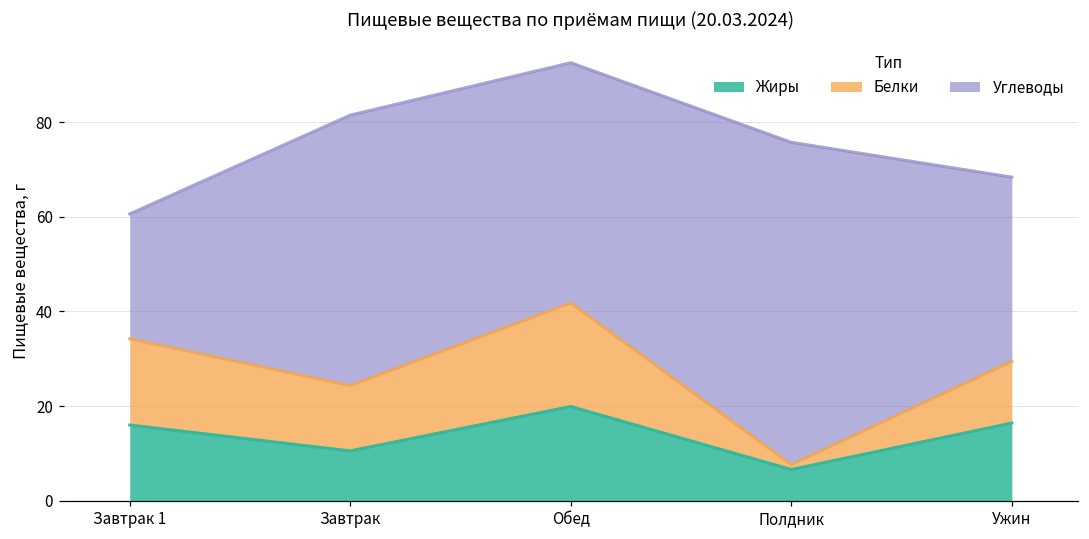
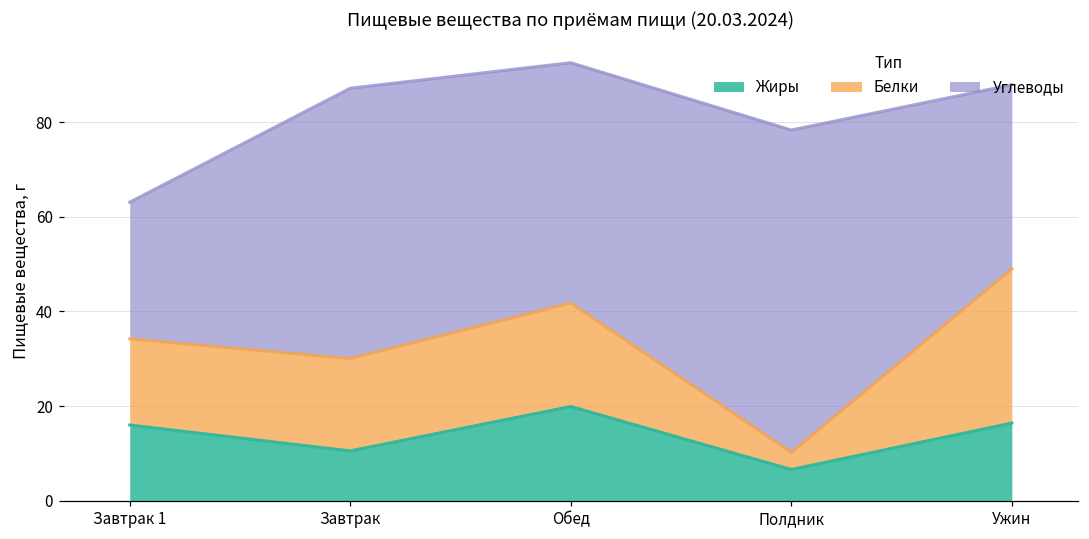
  {
    "Жиры": {
      "Завтрак 1": 16,
      "Завтрак": 11,
      "Обед": 20,
      "Полдник": 7,
      "Ужин": 16
    },
    "Белки": {
      "Завтрак 1": 18,
-     "Завтрак": 14,
+     "Завтрак": 20,
      "Обед": 22,
-     "Полдник": 1,
-     "Ужин": 13
+     "Полдник": 4,
+     "Ужин": 33
    },
    "Углеводы": {
-     "Завтрак 1": 26,
+     "Завтрак 1": 29,
      "Завтрак": 57,
      "Обед": 51,
      "Полдник": 68,
      "Ужин": 39
    }
  }
